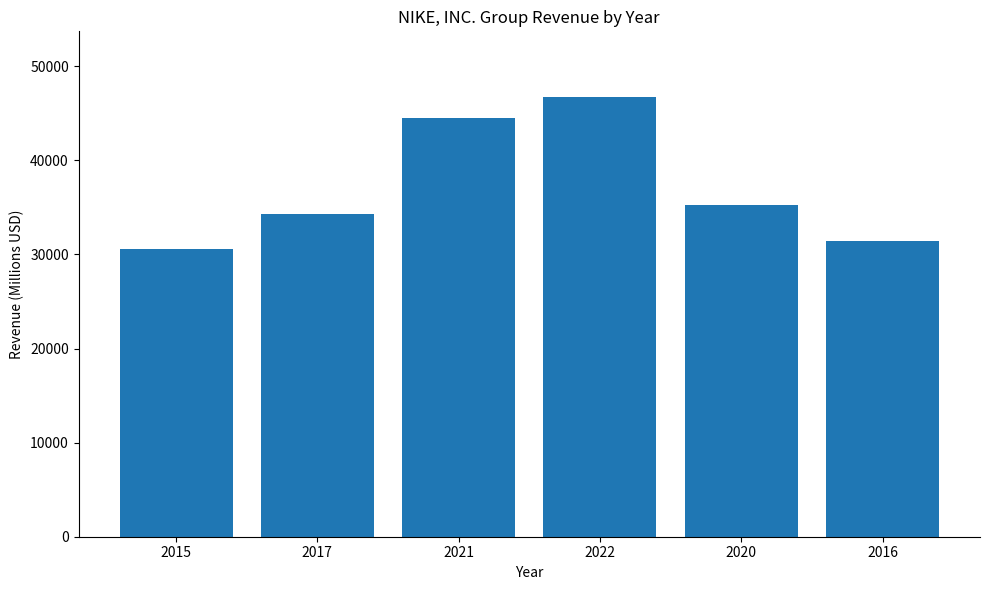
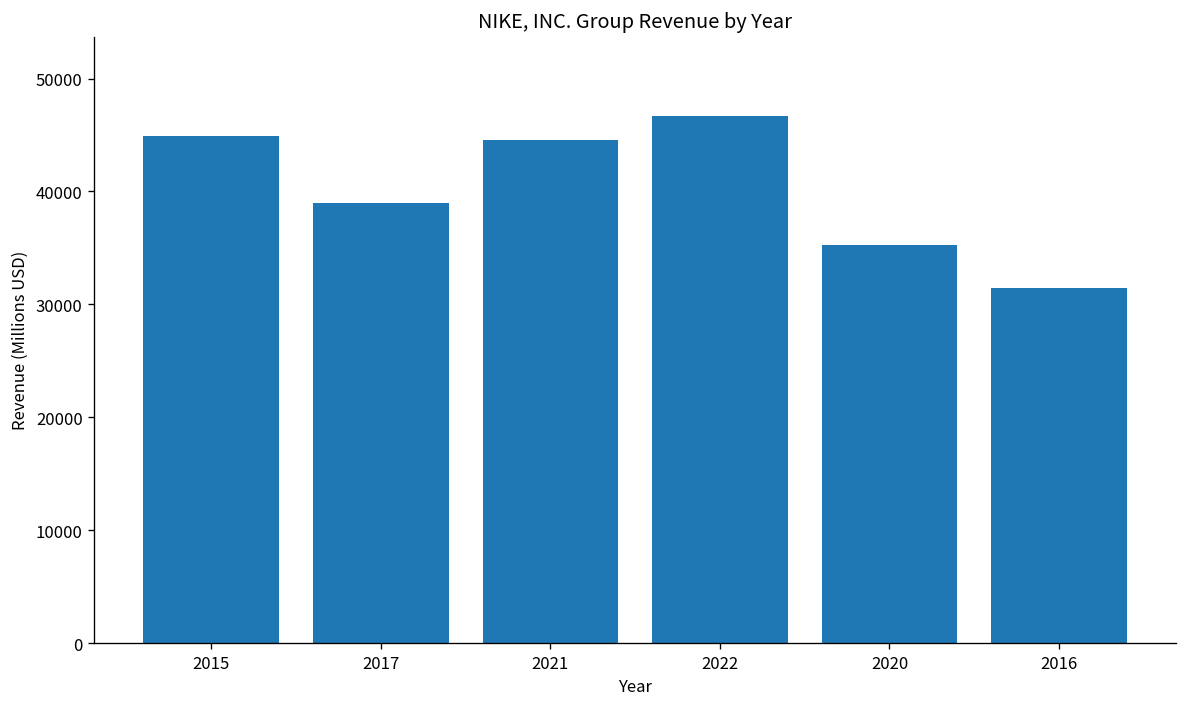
  {
-   "2015": 31000,
-   "2017": 34000,
+   "2015": 45000,
+   "2017": 39000,
    "2021": 45000,
    "2022": 47000,
    "2020": 35000,
    "2016": 31000
  }
